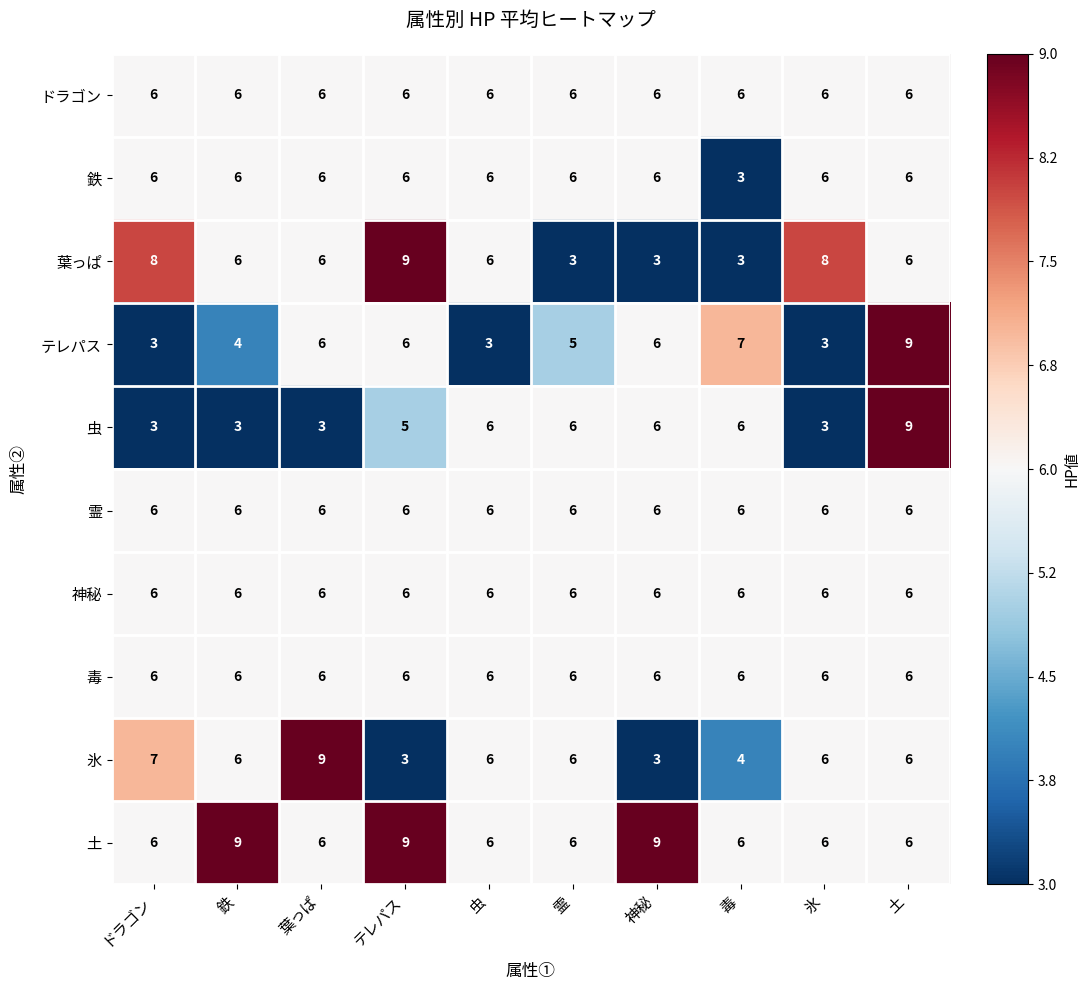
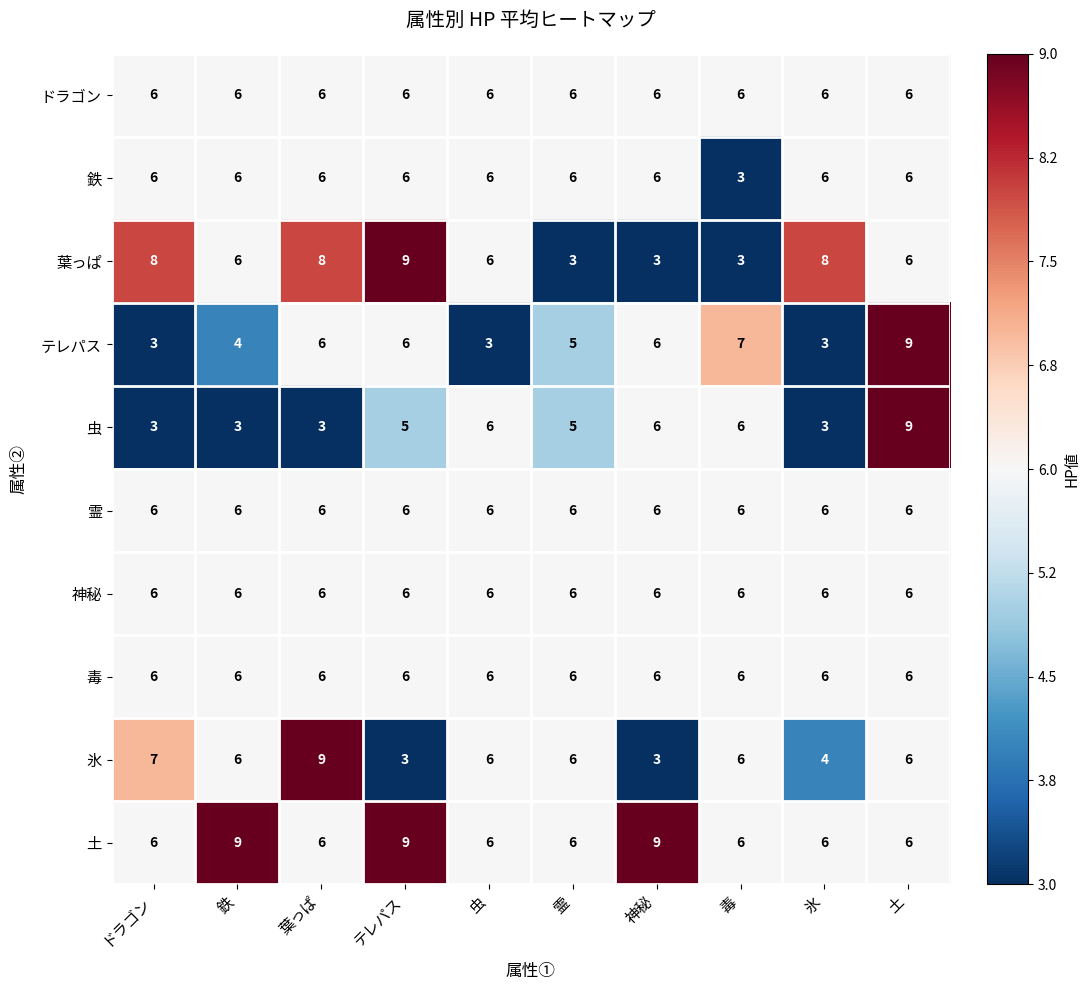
  {
    "ドラゴン": {
      "ドラゴン": 6,
      "鉄": 6,
      "葉っぱ": 6,
      "テレパス": 6,
      "虫": 6,
      "霊": 6,
      "神秘": 6,
      "毒": 6,
      "氷": 6,
      "土": 6
    },
    "鉄": {
      "ドラゴン": 6,
      "鉄": 6,
      "葉っぱ": 6,
      "テレパス": 6,
      "虫": 6,
      "霊": 6,
      "神秘": 6,
      "毒": 3,
      "氷": 6,
      "土": 6
    },
    "葉っぱ": {
      "ドラゴン": 8,
      "鉄": 6,
-     "葉っぱ": 6,
+     "葉っぱ": 8,
      "テレパス": 9,
      "虫": 6,
      "霊": 3,
      "神秘": 3,
      "毒": 3,
      "氷": 8,
      "土": 6
    },
    "テレパス": {
      "ドラゴン": 3,
      "鉄": 4,
      "葉っぱ": 6,
      "テレパス": 6,
      "虫": 3,
      "霊": 5,
      "神秘": 6,
      "毒": 7,
      "氷": 3,
      "土": 9
    },
    "虫": {
      "ドラゴン": 3,
      "鉄": 3,
      "葉っぱ": 3,
      "テレパス": 5,
      "虫": 6,
-     "霊": 6,
+     "霊": 5,
      "神秘": 6,
      "毒": 6,
      "氷": 3,
      "土": 9
    },
    "霊": {
      "ドラゴン": 6,
      "鉄": 6,
      "葉っぱ": 6,
      "テレパス": 6,
      "虫": 6,
      "霊": 6,
      "神秘": 6,
      "毒": 6,
      "氷": 6,
      "土": 6
    },
    "神秘": {
      "ドラゴン": 6,
      "鉄": 6,
      "葉っぱ": 6,
      "テレパス": 6,
      "虫": 6,
      "霊": 6,
      "神秘": 6,
      "毒": 6,
      "氷": 6,
      "土": 6
    },
    "毒": {
      "ドラゴン": 6,
      "鉄": 6,
      "葉っぱ": 6,
      "テレパス": 6,
      "虫": 6,
      "霊": 6,
      "神秘": 6,
      "毒": 6,
      "氷": 6,
      "土": 6
    },
    "氷": {
      "ドラゴン": 7,
      "鉄": 6,
      "葉っぱ": 9,
      "テレパス": 3,
      "虫": 6,
      "霊": 6,
      "神秘": 3,
-     "毒": 4,
-     "氷": 6,
+     "毒": 6,
+     "氷": 4,
      "土": 6
    },
    "土": {
      "ドラゴン": 6,
      "鉄": 9,
      "葉っぱ": 6,
      "テレパス": 9,
      "虫": 6,
      "霊": 6,
      "神秘": 9,
      "毒": 6,
      "氷": 6,
      "土": 6
    }
  }
